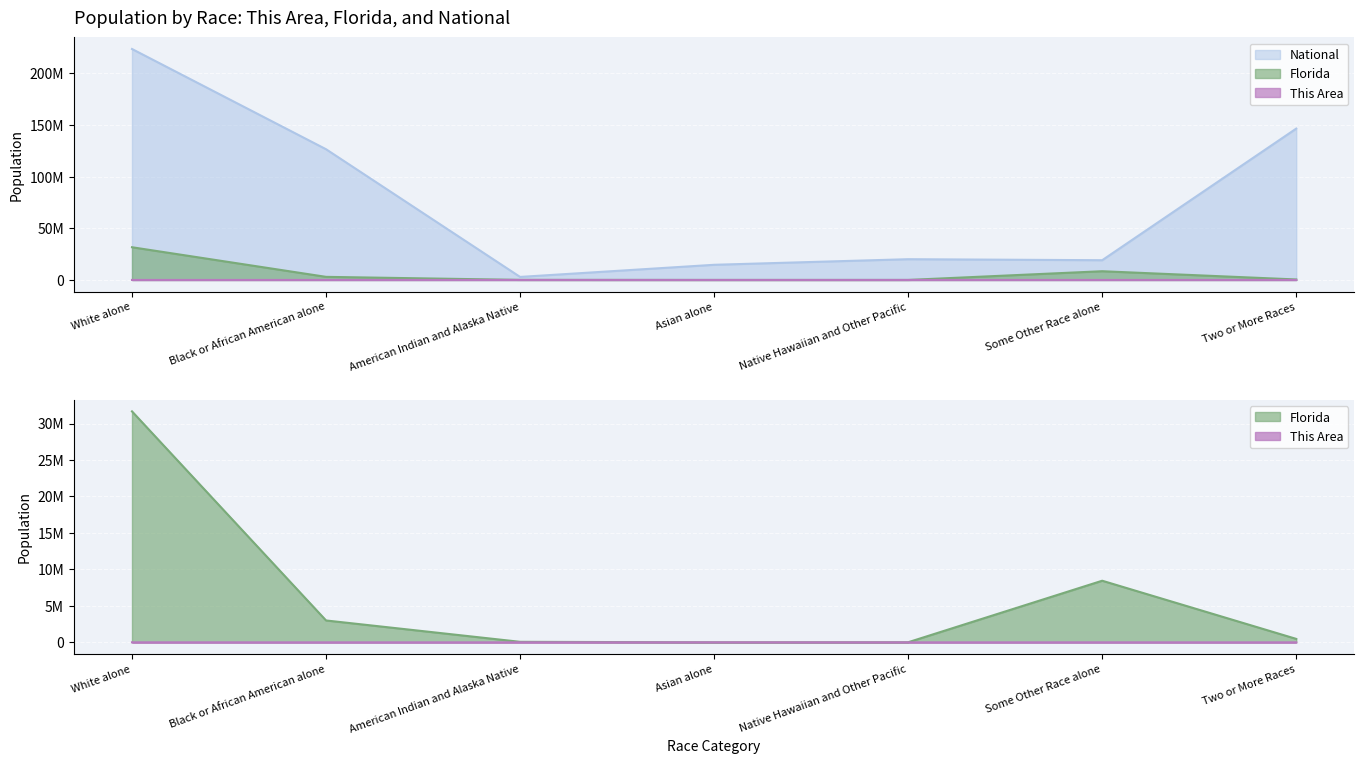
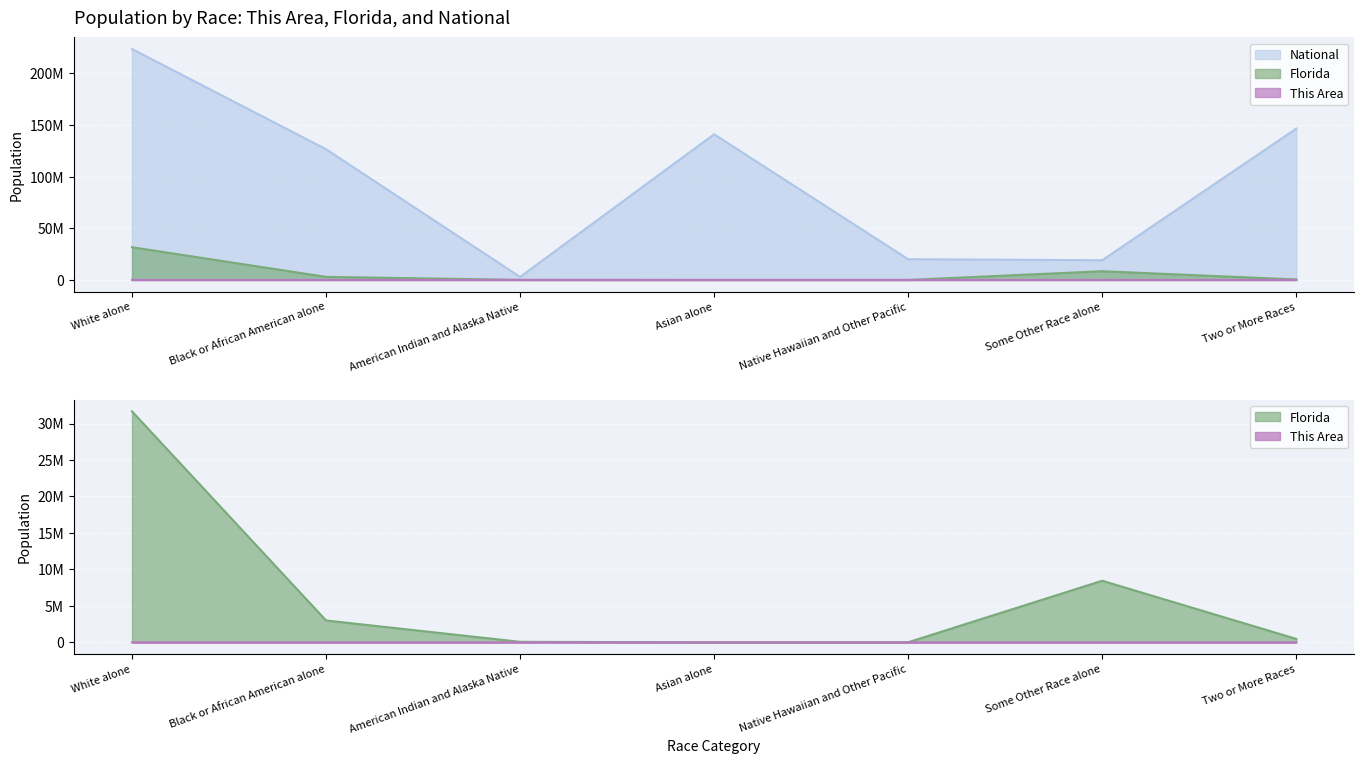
  {
    "Population by Race: This Area, Florida, and National": {
      "National": {
        "White alone": 224000000,
        "Black or African American alone": 127000000,
        "American Indian and Alaska Native": 3000000,
-       "Asian alone": 15000000,
+       "Asian alone": 141000000,
        "Native Hawaiian and Other Pacific": 20000000,
        "Some Other Race alone": 19000000,
        "Two or More Races": 146000000
      },
      "Florida": {
        "White alone": 32000000,
        "Black or African American alone": 3000000,
        "Some Other Race alone": 8000000
      },
      "This Area": {
        "White alone": 0,
        "Black or African American alone": 0,
        "Some Other Race alone": 0
      }
    }
  }
